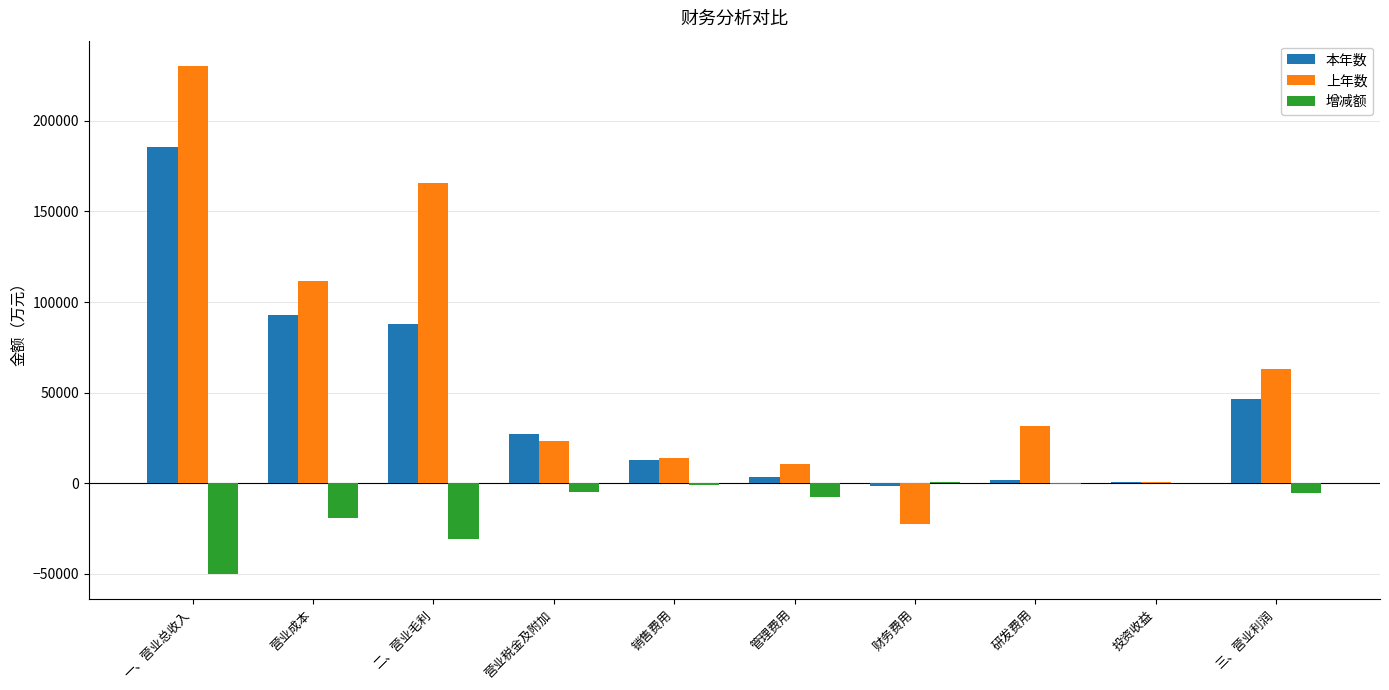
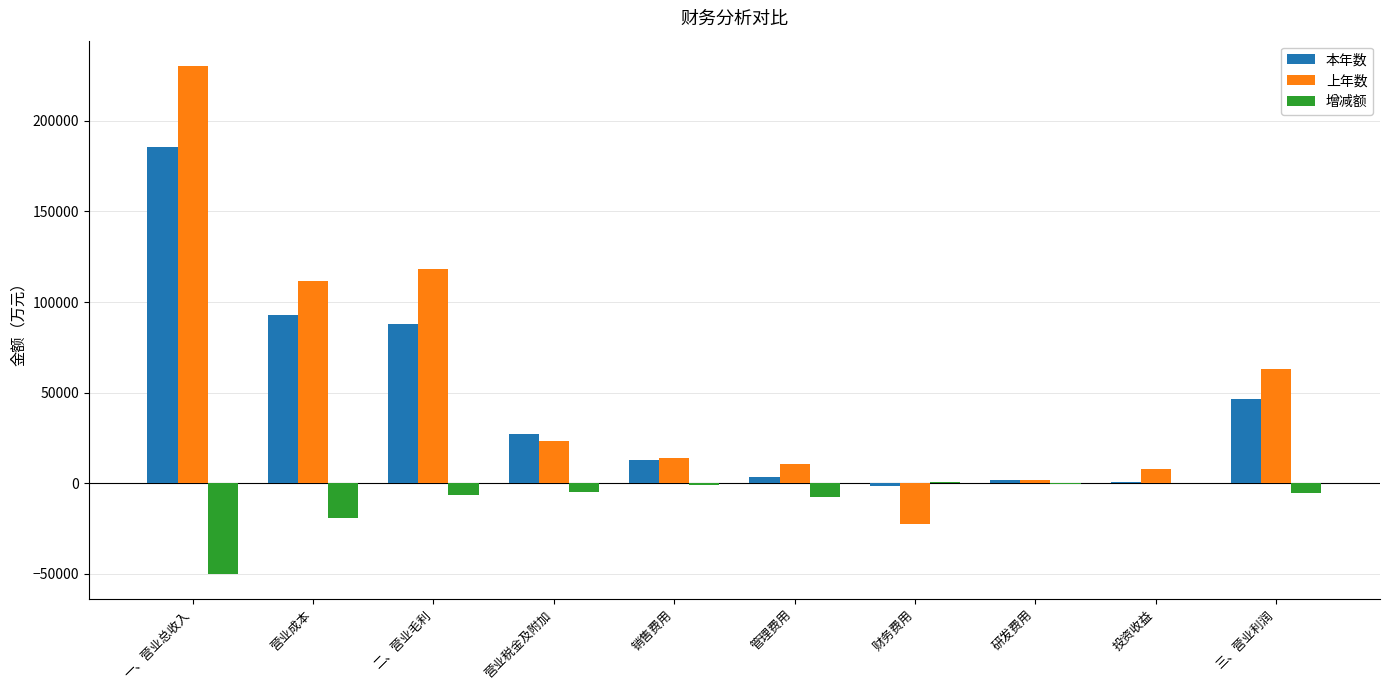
  {
    "本年数": {
      "一、营业总收入": 186000,
      "营业成本": 93000,
      "二、营业毛利": 88000,
      "营业税金及附加": 27000,
      "销售费用": 13000,
      "管理费用": 3000,
      "财务费用": -2000,
      "研发费用": 2000,
      "三、营业利润": 47000
    },
    "上年数": {
      "一、营业总收入": 230000,
      "营业成本": 112000,
-     "二、营业毛利": 166000,
+     "二、营业毛利": 118000,
      "营业税金及附加": 23000,
      "销售费用": 14000,
      "管理费用": 11000,
      "财务费用": -22000,
-     "研发费用": 32000,
-     "投资收益": 1000,
+     "研发费用": 2000,
+     "投资收益": 8000,
      "三、营业利润": 63000
    },
    "增减额": {
      "一、营业总收入": -50000,
      "营业成本": -19000,
-     "二、营业毛利": -31000,
+     "二、营业毛利": -7000,
      "营业税金及附加": -5000,
      "管理费用": -7000,
      "三、营业利润": -5000
    }
  }
